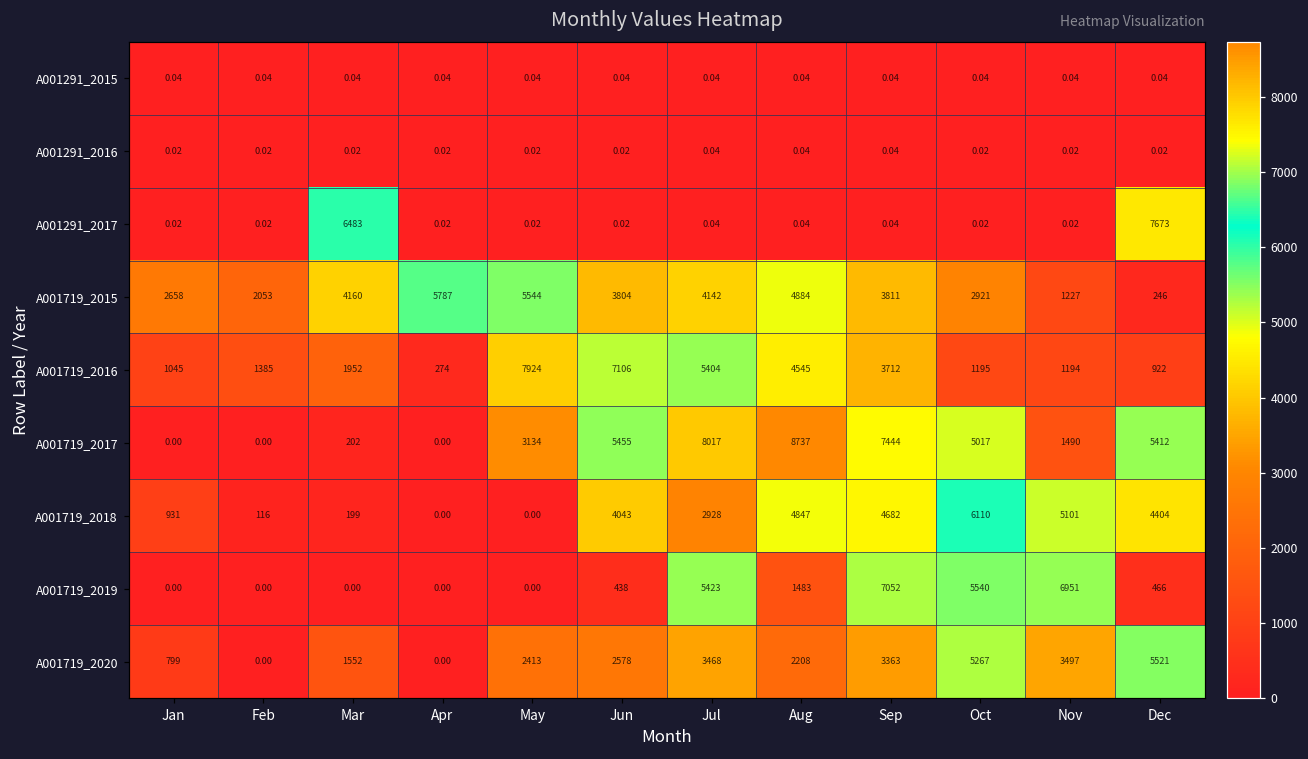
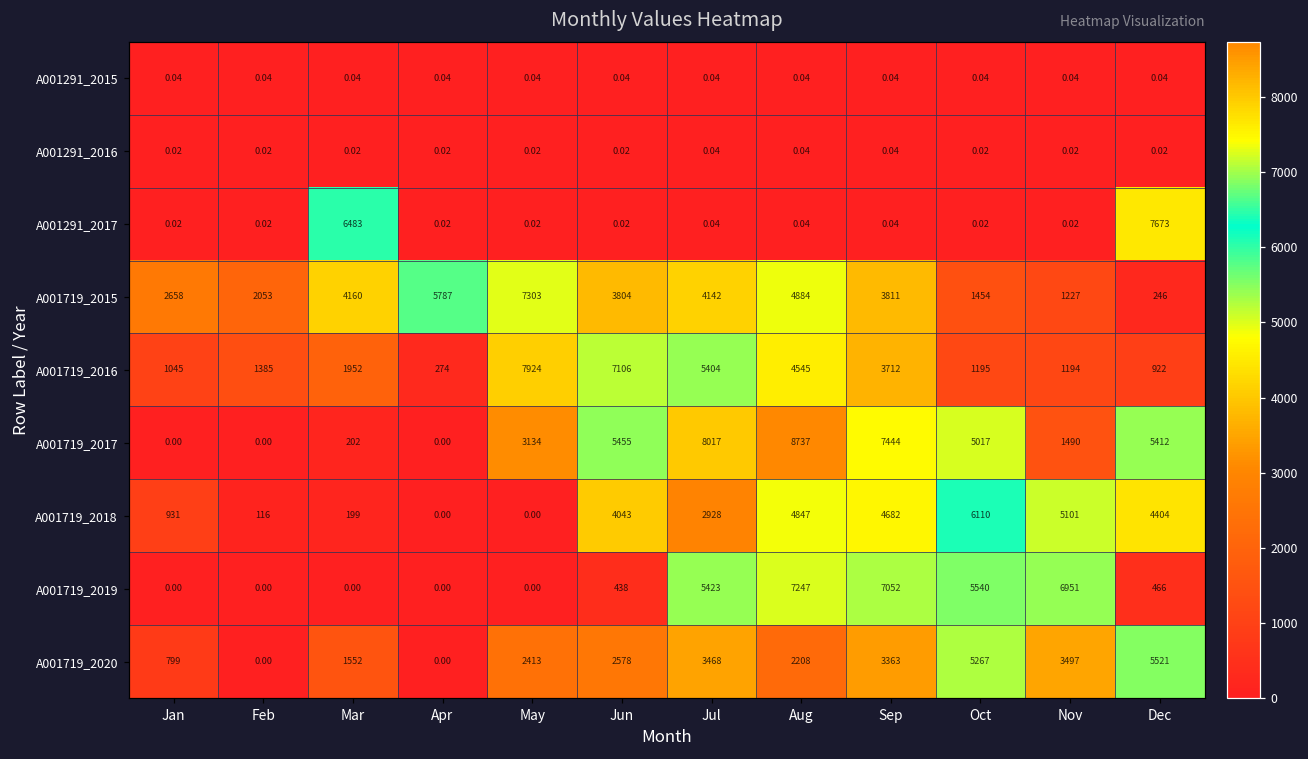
  {
    "A001291_2015": {
      "Jan": 0.04,
      "Feb": 0.04,
      "Mar": 0.04,
      "Apr": 0.04,
      "May": 0.04,
      "Jun": 0.04,
      "Jul": 0.04,
      "Aug": 0.04,
      "Sep": 0.04,
      "Oct": 0.04,
      "Nov": 0.04,
      "Dec": 0.04
    },
    "A001291_2016": {
      "Jan": 0.02,
      "Feb": 0.02,
      "Mar": 0.02,
      "Apr": 0.02,
      "May": 0.02,
      "Jun": 0.02,
      "Jul": 0.04,
      "Aug": 0.04,
      "Sep": 0.04,
      "Oct": 0.02,
      "Nov": 0.02,
      "Dec": 0.02
    },
    "A001291_2017": {
      "Jan": 0.02,
      "Feb": 0.02,
      "Mar": 6483,
      "Apr": 0.02,
      "May": 0.02,
      "Jun": 0.02,
      "Jul": 0.04,
      "Aug": 0.04,
      "Sep": 0.04,
      "Oct": 0.02,
      "Nov": 0.02,
      "Dec": 7673
    },
    "A001719_2015": {
      "Jan": 2658,
      "Feb": 2053,
      "Mar": 4160,
      "Apr": 5787,
-     "May": 5544,
+     "May": 7303,
      "Jun": 3804,
      "Jul": 4142,
      "Aug": 4884,
      "Sep": 3811,
-     "Oct": 2921,
+     "Oct": 1454,
      "Nov": 1227,
      "Dec": 246
    },
    "A001719_2016": {
      "Jan": 1045,
      "Feb": 1385,
      "Mar": 1952,
      "Apr": 274,
      "May": 7924,
      "Jun": 7106,
      "Jul": 5404,
      "Aug": 4545,
      "Sep": 3712,
      "Oct": 1195,
      "Nov": 1194,
      "Dec": 922
    },
    "A001719_2017": {
      "Jan": 0.00,
      "Feb": 0.00,
      "Mar": 202,
      "Apr": 0.00,
      "May": 3134,
      "Jun": 5455,
      "Jul": 8017,
      "Aug": 8737,
      "Sep": 7444,
      "Oct": 5017,
      "Nov": 1490,
      "Dec": 5412
    },
    "A001719_2018": {
      "Jan": 931,
      "Feb": 116,
      "Mar": 199,
      "Apr": 0.00,
      "May": 0.00,
      "Jun": 4043,
      "Jul": 2928,
      "Aug": 4847,
      "Sep": 4682,
      "Oct": 6110,
      "Nov": 5101,
      "Dec": 4404
    },
    "A001719_2019": {
      "Jan": 0.00,
      "Feb": 0.00,
      "Mar": 0.00,
      "Apr": 0.00,
      "May": 0.00,
      "Jun": 438,
      "Jul": 5423,
-     "Aug": 1483,
+     "Aug": 7247,
      "Sep": 7052,
      "Oct": 5540,
      "Nov": 6951,
      "Dec": 466
    },
    "A001719_2020": {
      "Jan": 799,
      "Feb": 0.00,
      "Mar": 1552,
      "Apr": 0.00,
      "May": 2413,
      "Jun": 2578,
      "Jul": 3468,
      "Aug": 2208,
      "Sep": 3363,
      "Oct": 5267,
      "Nov": 3497,
      "Dec": 5521
    }
  }
